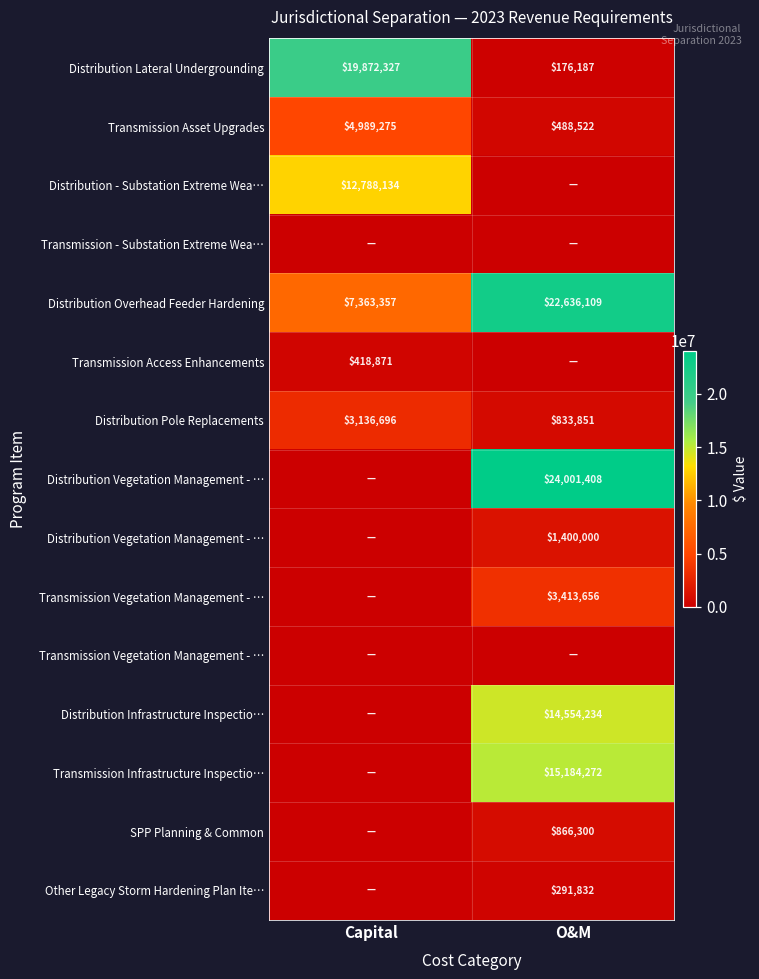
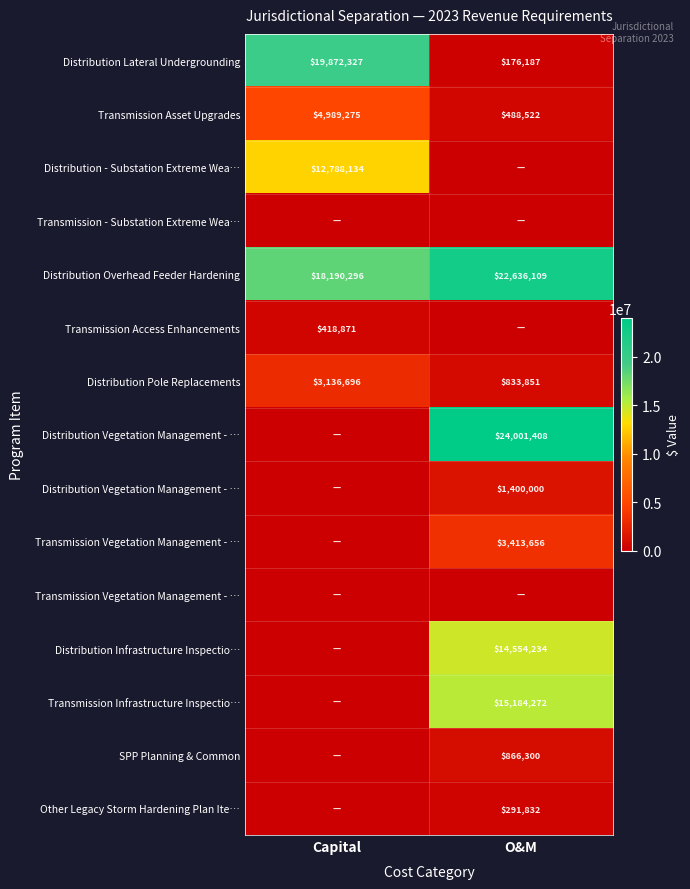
  {
    "Distribution Lateral Undergrounding": {
      "Capital": "$19,872,327",
      "O&M": "$176,187"
    },
    "Transmission Asset Upgrades": {
      "Capital": "$4,989,275",
      "O&M": "$488,522"
    },
    "Distribution - Substation Extreme Wea…": {
      "Capital": "$12,788,134"
    },
    "Distribution Overhead Feeder Hardening": {
-     "Capital": "$7,363,357",
+     "Capital": "$18,190,296",
      "O&M": "$22,636,109"
    },
    "Transmission Access Enhancements": {
      "Capital": "$418,871"
    },
    "Distribution Pole Replacements": {
      "Capital": "$3,136,696",
      "O&M": "$833,851"
    },
    "Distribution Infrastructure Inspectio…": {
      "O&M": "$14,554,234"
    },
    "Transmission Infrastructure Inspectio…": {
      "O&M": "$15,184,272"
    },
    "SPP Planning & Common": {
      "O&M": "$866,300"
    },
    "Other Legacy Storm Hardening Plan Ite…": {
      "O&M": "$291,832"
    }
  }
